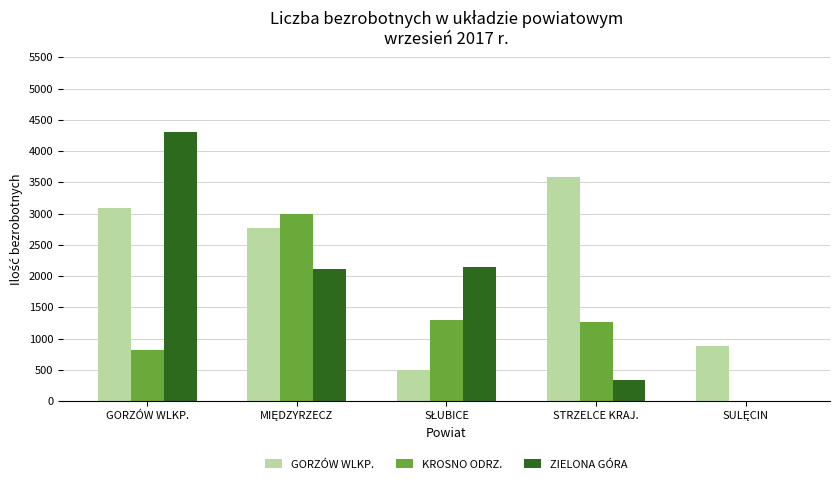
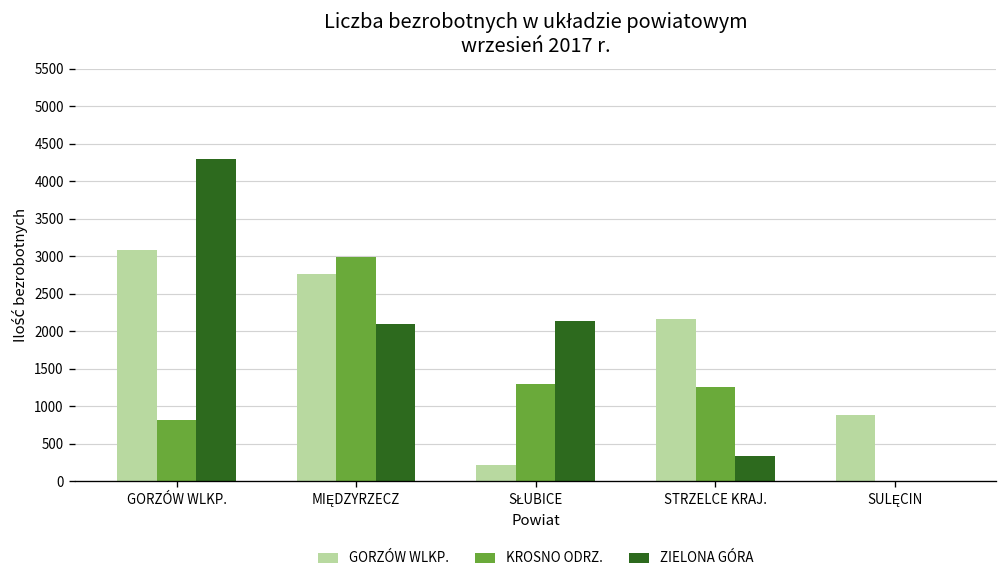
  {
    "GORZÓW WLKP.": {
      "GORZÓW WLKP.": 3100,
      "MIĘDZYRZECZ": 2800,
-     "SŁUBICE": 500,
-     "STRZELCE KRAJ.": 3600,
+     "SŁUBICE": 200,
+     "STRZELCE KRAJ.": 2200,
      "SULĘCIN": 900
    },
    "KROSNO ODRZ.": {
      "GORZÓW WLKP.": 800,
      "MIĘDZYRZECZ": 3000,
      "SŁUBICE": 1300,
      "STRZELCE KRAJ.": 1300,
      "SULĘCIN": 0
    },
    "ZIELONA GÓRA": {
      "GORZÓW WLKP.": 4300,
      "MIĘDZYRZECZ": 2100,
      "SŁUBICE": 2100,
      "STRZELCE KRAJ.": 300,
      "SULĘCIN": 0
    }
  }
